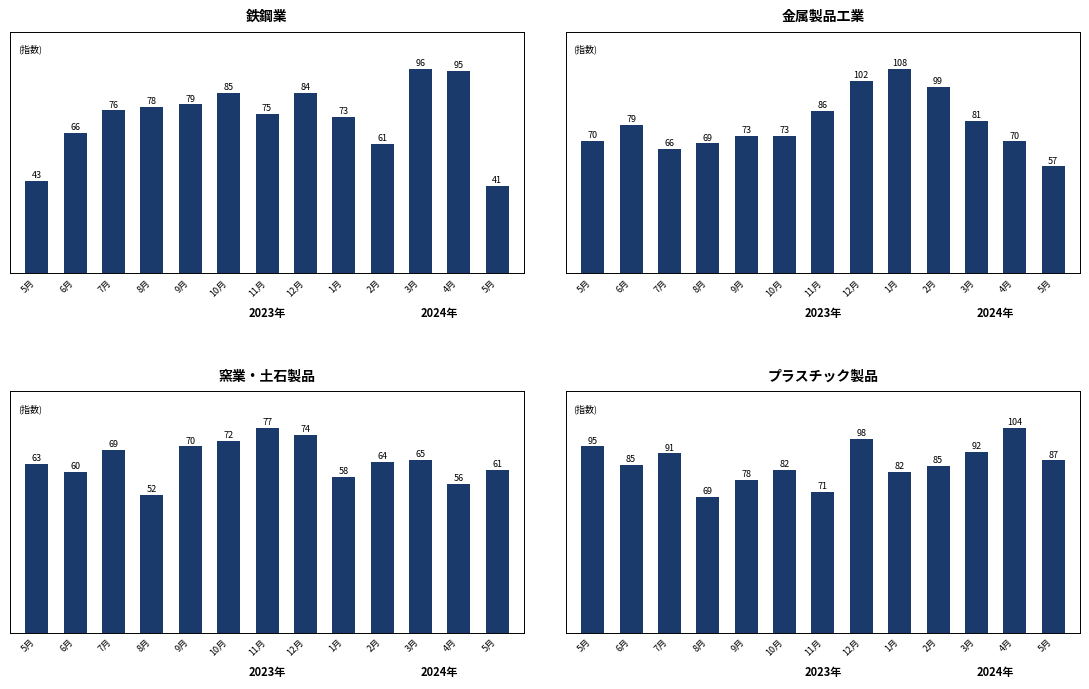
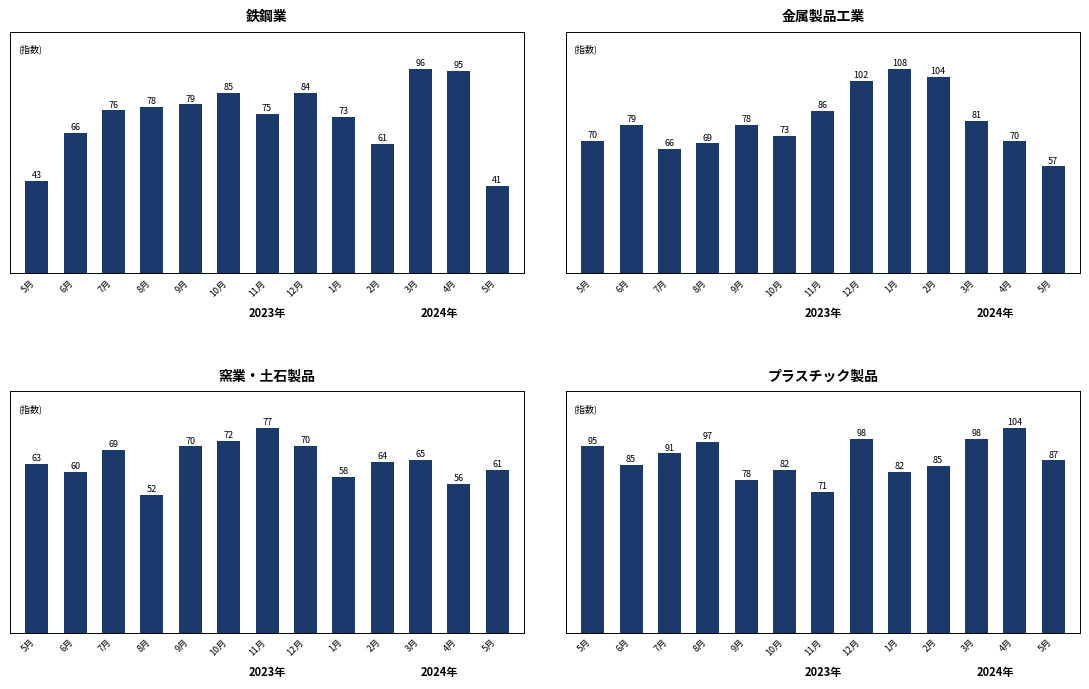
  {
    "鉄鋼業": {
      "6月": 66,
      "7月": 76,
      "8月": 78,
      "9月": 79,
      "10月": 85,
      "11月": 75,
      "12月": 84,
      "1月": 73,
      "2月": 61,
      "3月": 96,
      "4月": 95
    },
    "金属製品工業": {
      "6月": 79,
      "7月": 66,
      "8月": 69,
-     "9月": 73,
+     "9月": 78,
      "10月": 73,
      "11月": 86,
      "12月": 102,
      "1月": 108,
-     "2月": 99,
+     "2月": 104,
      "3月": 81,
      "4月": 70
    },
    "窯業・土石製品": {
      "6月": 60,
      "7月": 69,
      "8月": 52,
      "9月": 70,
      "10月": 72,
      "11月": 77,
-     "12月": 74,
+     "12月": 70,
      "1月": 58,
      "2月": 64,
      "3月": 65,
      "4月": 56
    },
    "プラスチック製品": {
      "6月": 85,
      "7月": 91,
-     "8月": 69,
+     "8月": 97,
      "9月": 78,
      "10月": 82,
      "11月": 71,
      "12月": 98,
      "1月": 82,
      "2月": 85,
-     "3月": 92,
+     "3月": 98,
      "4月": 104
    }
  }
